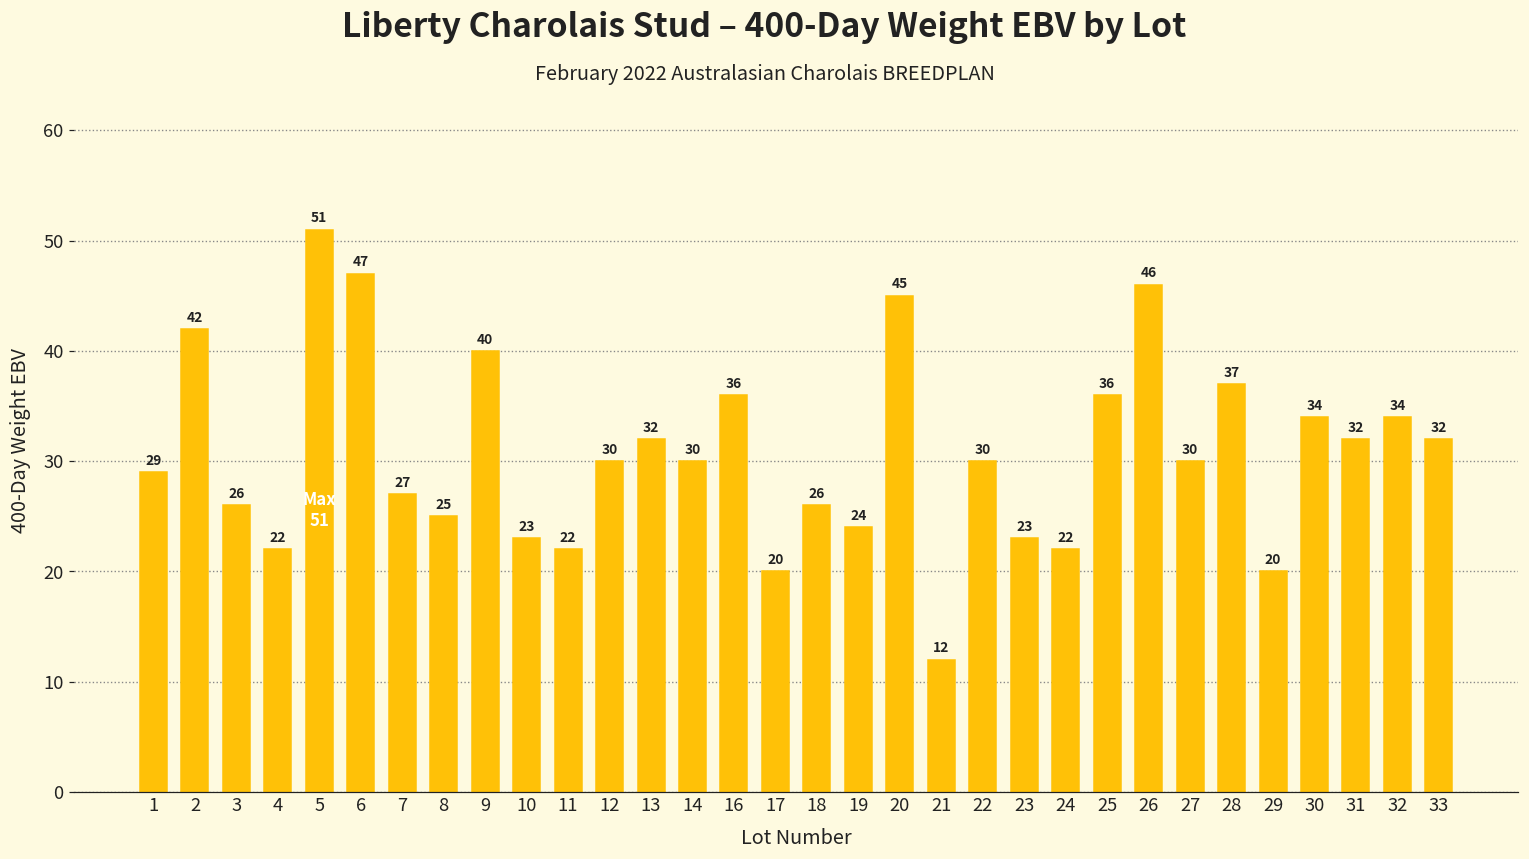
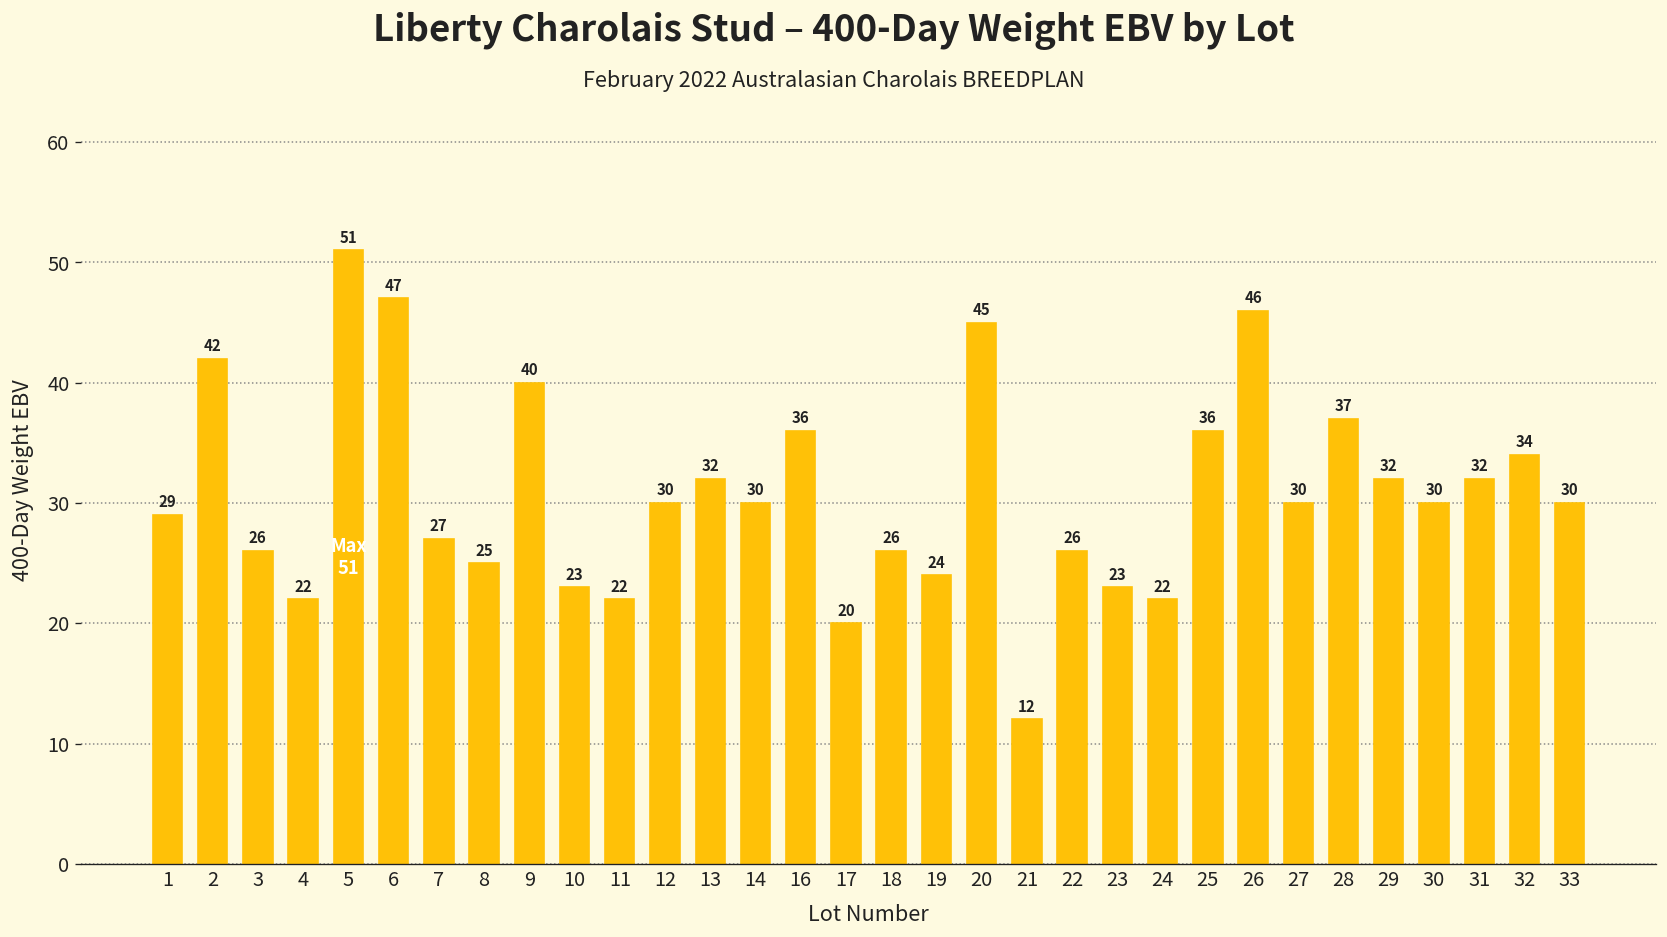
  {
    "1": 29,
    "2": 42,
    "3": 26,
    "4": 22,
    "5": 51,
    "6": 47,
    "7": 27,
    "8": 25,
    "9": 40,
    "10": 23,
    "11": 22,
    "12": 30,
    "13": 32,
    "14": 30,
    "16": 36,
    "17": 20,
    "18": 26,
    "19": 24,
    "20": 45,
    "21": 12,
-   "22": 30,
+   "22": 26,
    "23": 23,
    "24": 22,
    "25": 36,
    "26": 46,
    "27": 30,
    "28": 37,
-   "29": 20,
-   "30": 34,
+   "29": 32,
+   "30": 30,
    "31": 32,
    "32": 34,
-   "33": 32
+   "33": 30
  }
